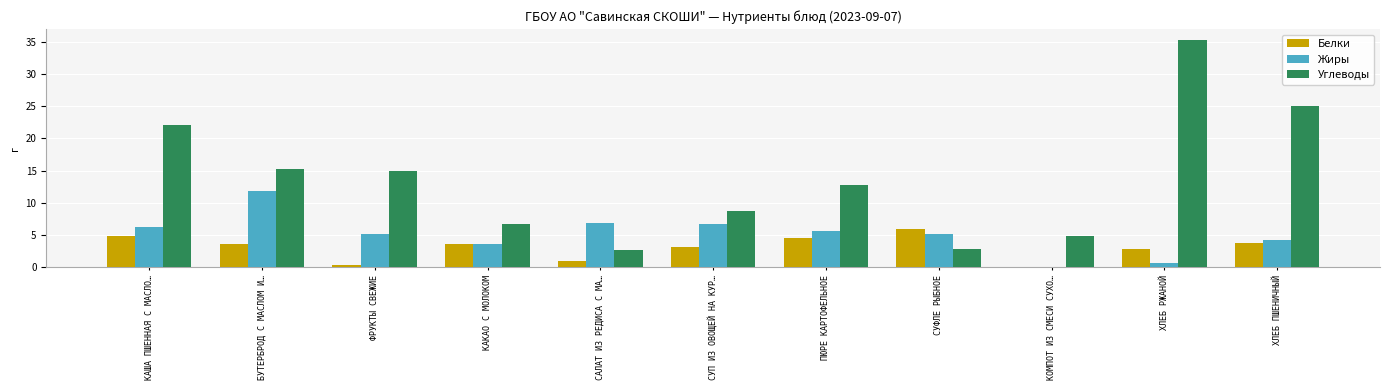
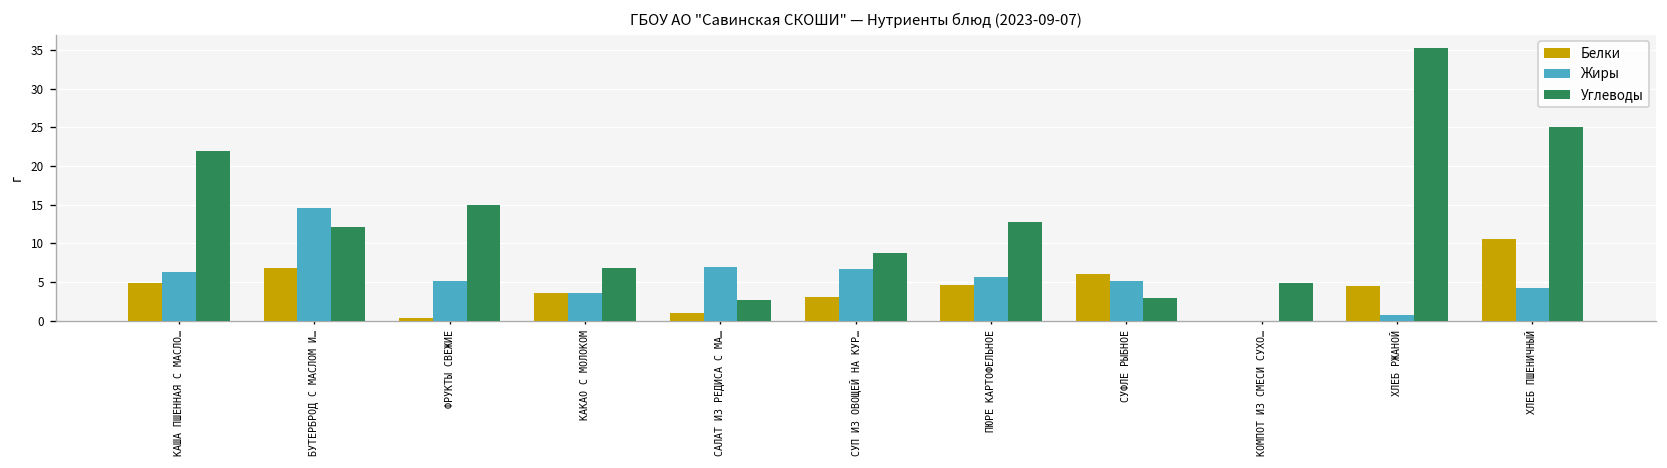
  {
    "Белки": {
      "КАША ПШЕННАЯ С МАСЛО…": 5,
-     "БУТЕРБРОД С МАСЛОМ И…": 4,
+     "БУТЕРБРОД С МАСЛОМ И…": 7,
      "ФРУКТЫ СВЕЖИЕ": 0,
      "КАКАО С МОЛОКОМ": 4,
      "САЛАТ ИЗ РЕДИСА С МА…": 1,
      "СУП ИЗ ОВОЩЕЙ НА КУР…": 3,
      "ПЮРЕ КАРТОФЕЛЬНОЕ": 5,
      "СУФЛЕ РЫБНОЕ": 6,
      "КОМПОТ ИЗ СМЕСИ СУХО…": 0,
-     "ХЛЕБ РЖАНОЙ": 3,
-     "ХЛЕБ ПШЕНИЧНЫЙ": 4
+     "ХЛЕБ РЖАНОЙ": 5,
+     "ХЛЕБ ПШЕНИЧНЫЙ": 11
    },
    "Жиры": {
      "КАША ПШЕННАЯ С МАСЛО…": 6,
-     "БУТЕРБРОД С МАСЛОМ И…": 12,
+     "БУТЕРБРОД С МАСЛОМ И…": 15,
      "ФРУКТЫ СВЕЖИЕ": 5,
      "КАКАО С МОЛОКОМ": 4,
      "САЛАТ ИЗ РЕДИСА С МА…": 7,
      "СУП ИЗ ОВОЩЕЙ НА КУР…": 7,
      "ПЮРЕ КАРТОФЕЛЬНОЕ": 6,
      "СУФЛЕ РЫБНОЕ": 5,
      "КОМПОТ ИЗ СМЕСИ СУХО…": 0,
      "ХЛЕБ РЖАНОЙ": 1,
      "ХЛЕБ ПШЕНИЧНЫЙ": 4
    },
    "Углеводы": {
      "КАША ПШЕННАЯ С МАСЛО…": 22,
-     "БУТЕРБРОД С МАСЛОМ И…": 15,
+     "БУТЕРБРОД С МАСЛОМ И…": 12,
      "ФРУКТЫ СВЕЖИЕ": 15,
      "КАКАО С МОЛОКОМ": 7,
      "САЛАТ ИЗ РЕДИСА С МА…": 3,
      "СУП ИЗ ОВОЩЕЙ НА КУР…": 9,
      "ПЮРЕ КАРТОФЕЛЬНОЕ": 13,
      "СУФЛЕ РЫБНОЕ": 3,
      "КОМПОТ ИЗ СМЕСИ СУХО…": 5,
      "ХЛЕБ РЖАНОЙ": 35,
      "ХЛЕБ ПШЕНИЧНЫЙ": 25
    }
  }
